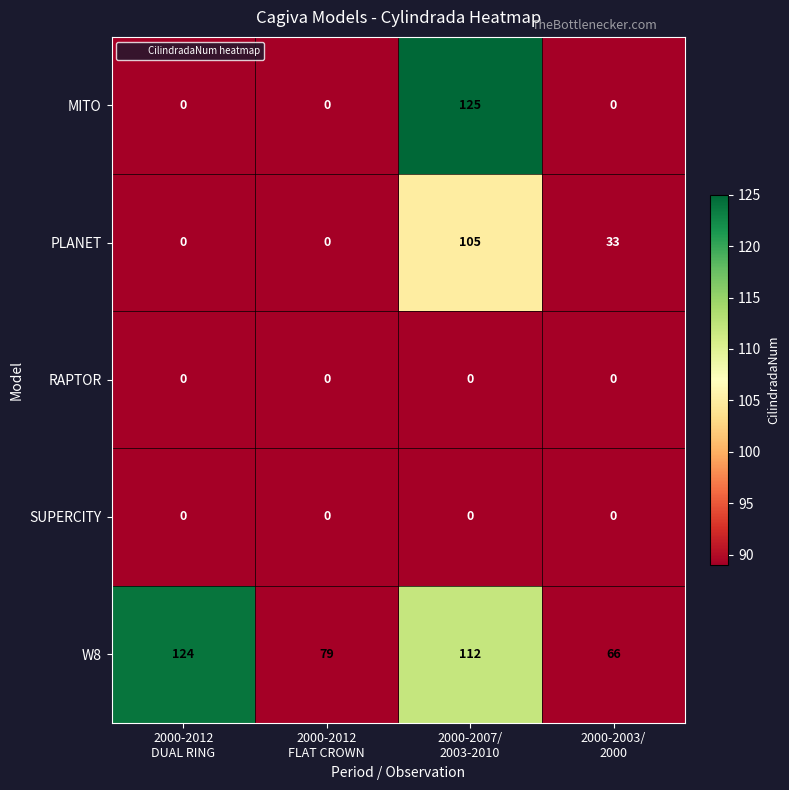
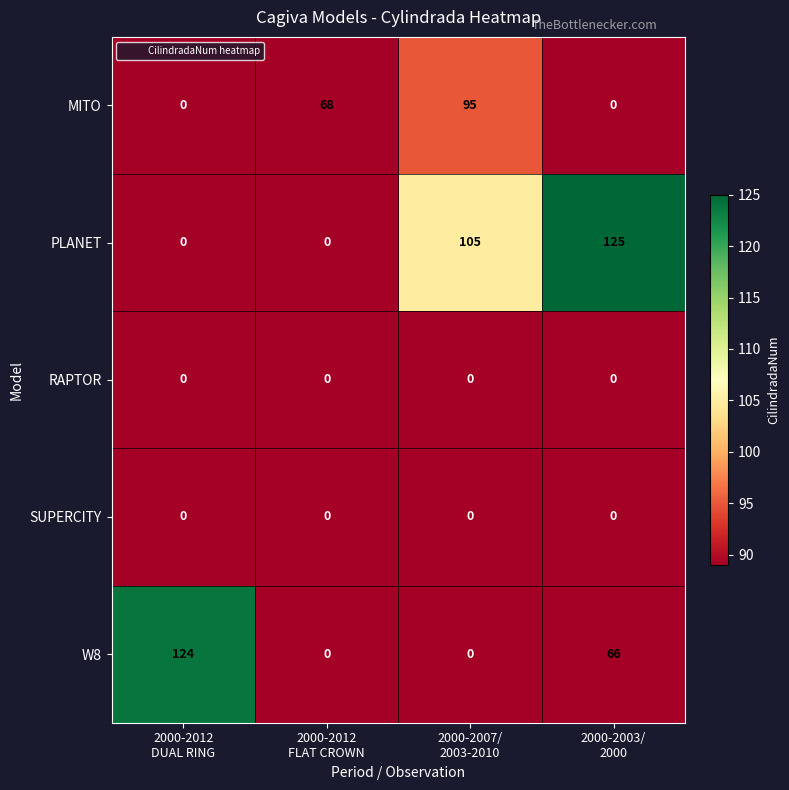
  {
    "MITO": {
      "2000-2012 DUAL RING": 0,
-     "2000-2012 FLAT CROWN": 0,
-     "2000-2007/ 2003-2010": 125,
+     "2000-2012 FLAT CROWN": 68,
+     "2000-2007/ 2003-2010": 95,
      "2000-2003/ 2000": 0
    },
    "PLANET": {
      "2000-2012 DUAL RING": 0,
      "2000-2012 FLAT CROWN": 0,
      "2000-2007/ 2003-2010": 105,
-     "2000-2003/ 2000": 33
+     "2000-2003/ 2000": 125
    },
    "RAPTOR": {
      "2000-2012 DUAL RING": 0,
      "2000-2012 FLAT CROWN": 0,
      "2000-2007/ 2003-2010": 0,
      "2000-2003/ 2000": 0
    },
    "SUPERCITY": {
      "2000-2012 DUAL RING": 0,
      "2000-2012 FLAT CROWN": 0,
      "2000-2007/ 2003-2010": 0,
      "2000-2003/ 2000": 0
    },
    "W8": {
      "2000-2012 DUAL RING": 124,
-     "2000-2012 FLAT CROWN": 79,
-     "2000-2007/ 2003-2010": 112,
+     "2000-2012 FLAT CROWN": 0,
+     "2000-2007/ 2003-2010": 0,
      "2000-2003/ 2000": 66
    }
  }
